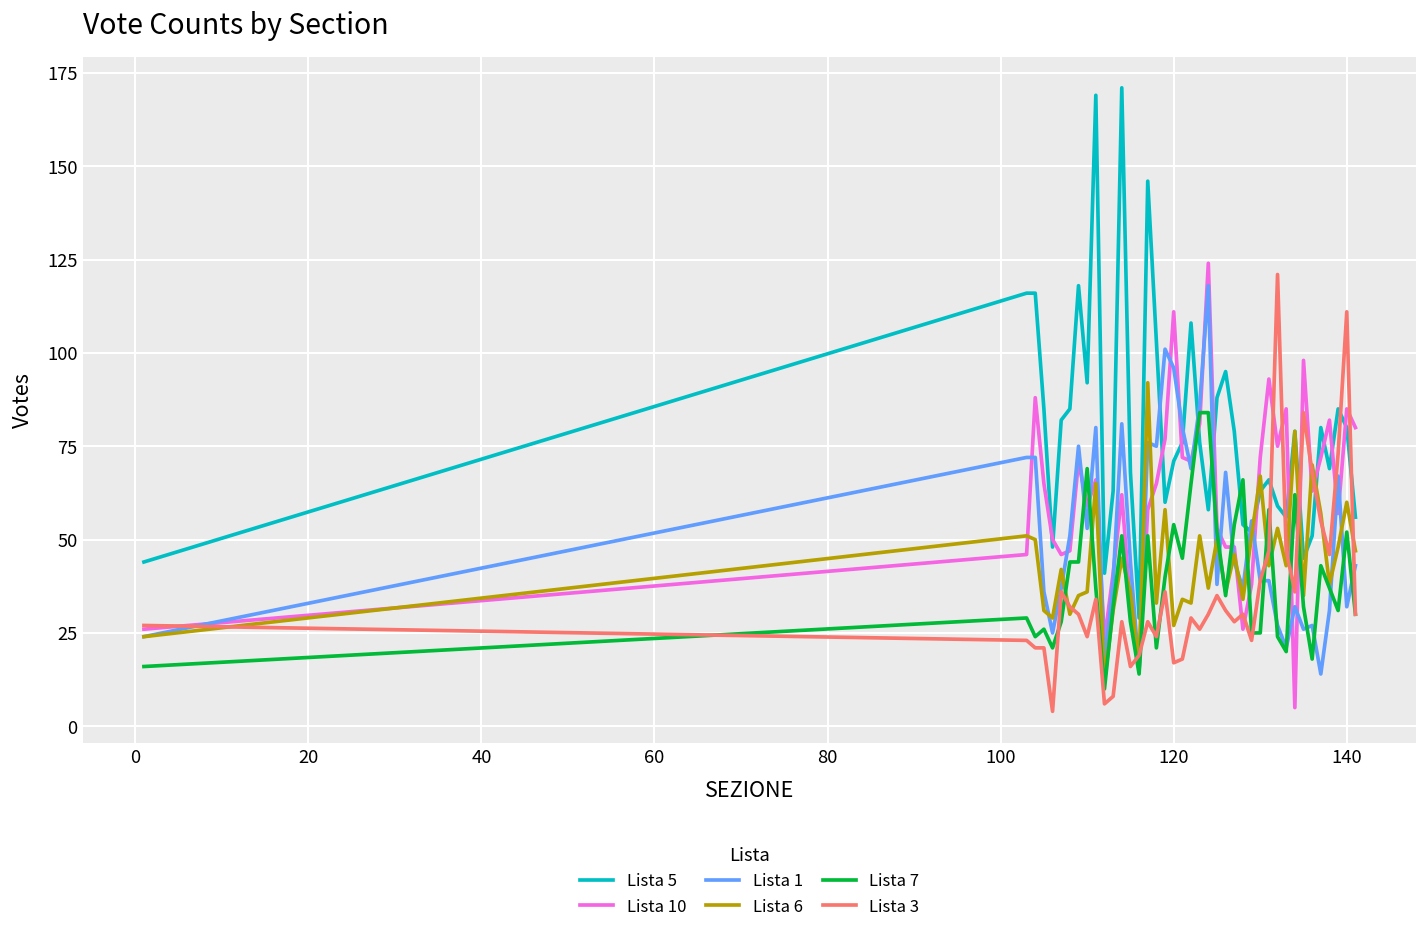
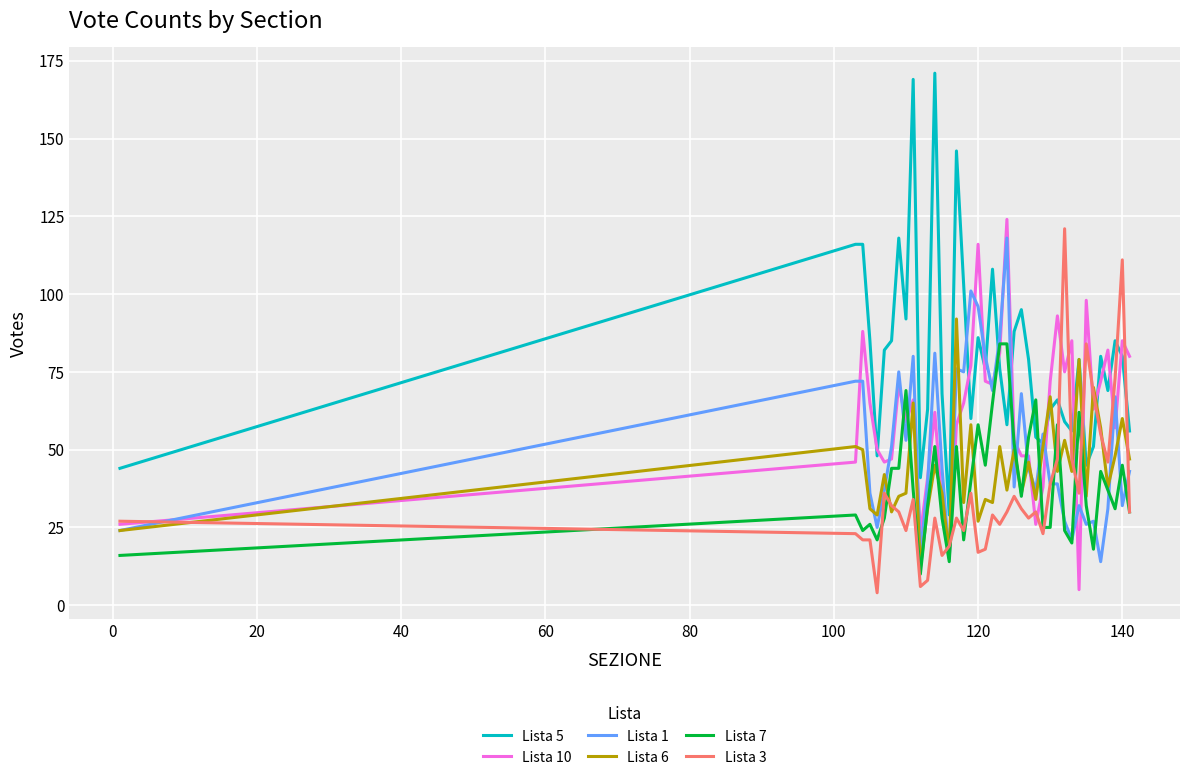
  {
    "Lista 5": {
-     "120": 71,
+     "120": 86,
      "140": 80
    },
    "Lista 10": {
-     "120": 111,
+     "120": 116,
      "140": 85
    },
    "Lista 1": {
      "120": 96,
      "140": 32
    },
    "Lista 6": {
      "120": 27,
      "140": 60
    },
    "Lista 7": {
-     "120": 54,
-     "140": 52
+     "120": 58,
+     "140": 45
    },
    "Lista 3": {
      "120": 17,
      "140": 111
    }
  }
